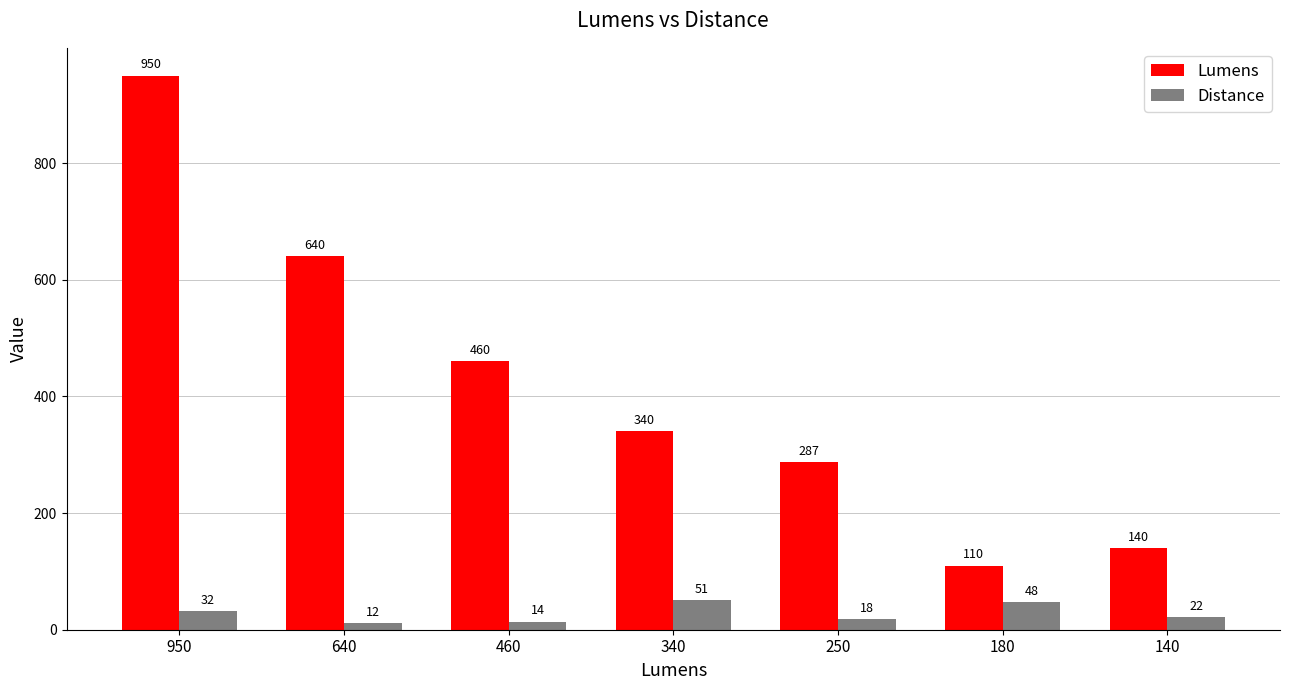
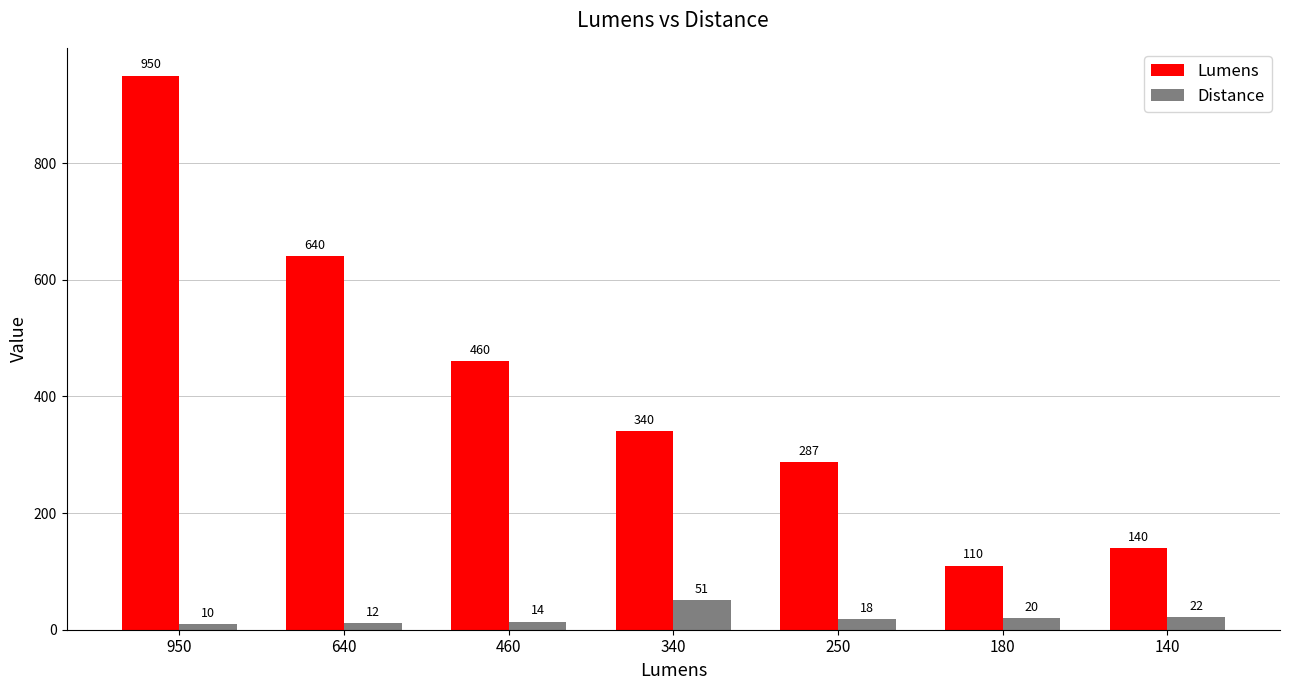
  {
    "Lumens": {
      "950": 950,
      "640": 640,
      "460": 460,
      "340": 340,
      "250": 287,
      "180": 110,
      "140": 140
    },
    "Distance": {
-     "950": 32,
+     "950": 10,
      "640": 12,
      "460": 14,
      "340": 51,
      "250": 18,
-     "180": 48,
+     "180": 20,
      "140": 22
    }
  }
